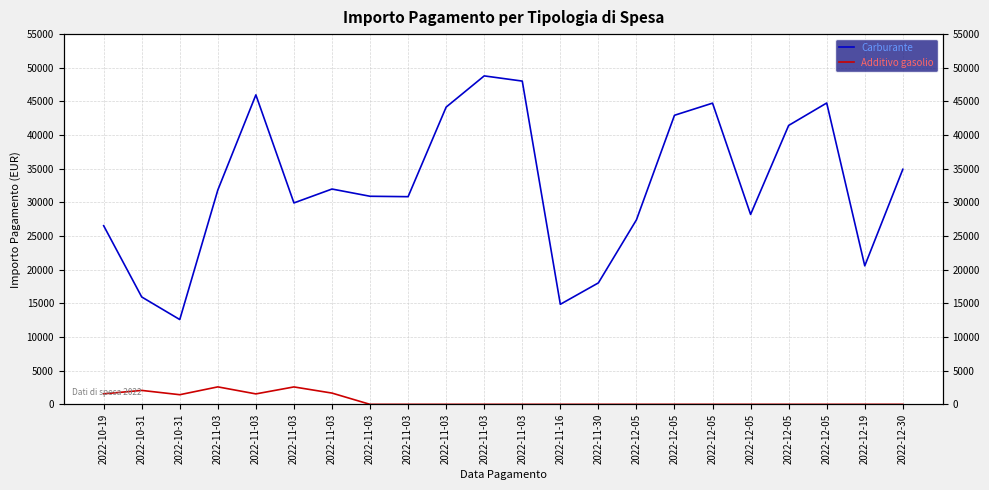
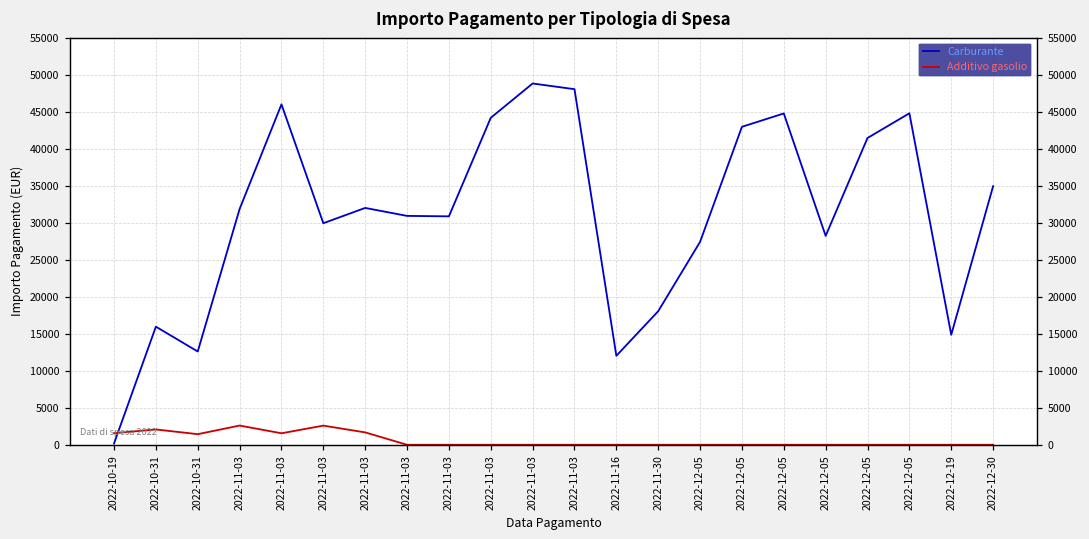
  {
    "Carburante": {
-     "2022-10-19": 27000,
-     "2022-11-16": 15000,
+     "2022-10-19": 0,
+     "2022-11-16": 12000,
      "2022-11-30": 18000,
-     "2022-12-19": 21000,
+     "2022-12-19": 15000,
      "2022-12-30": 35000
    },
    "Additivo gasolio": {
      "2022-11-16": 0,
      "2022-11-30": 0,
      "2022-12-19": 0,
      "2022-12-30": 0
    }
  }
